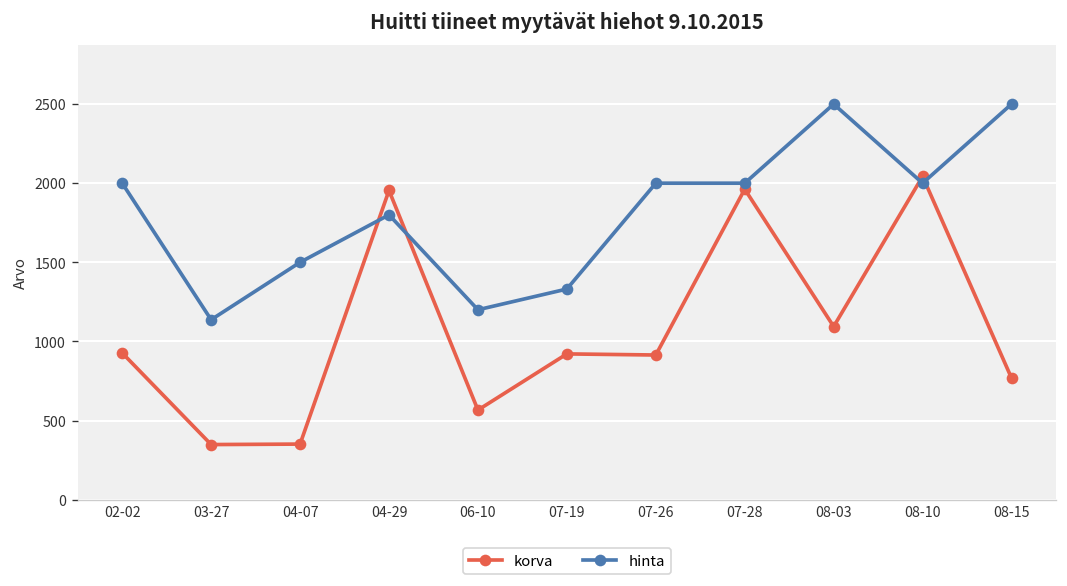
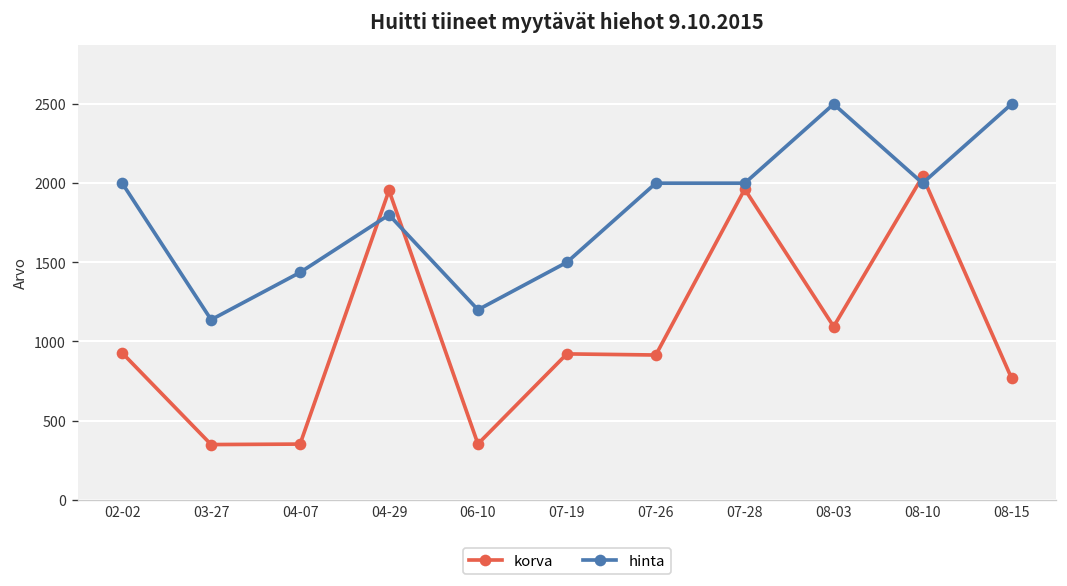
  {
    "korva": {
      "02-02": 930,
      "03-27": 350,
      "04-07": 350,
      "04-29": 1950,
-     "06-10": 570,
+     "06-10": 350,
      "07-19": 920,
      "07-26": 910,
      "07-28": 1960,
      "08-03": 1090,
      "08-10": 2040,
      "08-15": 770
    },
    "hinta": {
      "02-02": 2000,
      "03-27": 1140,
-     "04-07": 1500,
+     "04-07": 1440,
      "04-29": 1800,
      "06-10": 1200,
-     "07-19": 1330,
+     "07-19": 1500,
      "07-26": 2000,
      "07-28": 2000,
      "08-03": 2500,
      "08-10": 2000,
      "08-15": 2500
    }
  }
